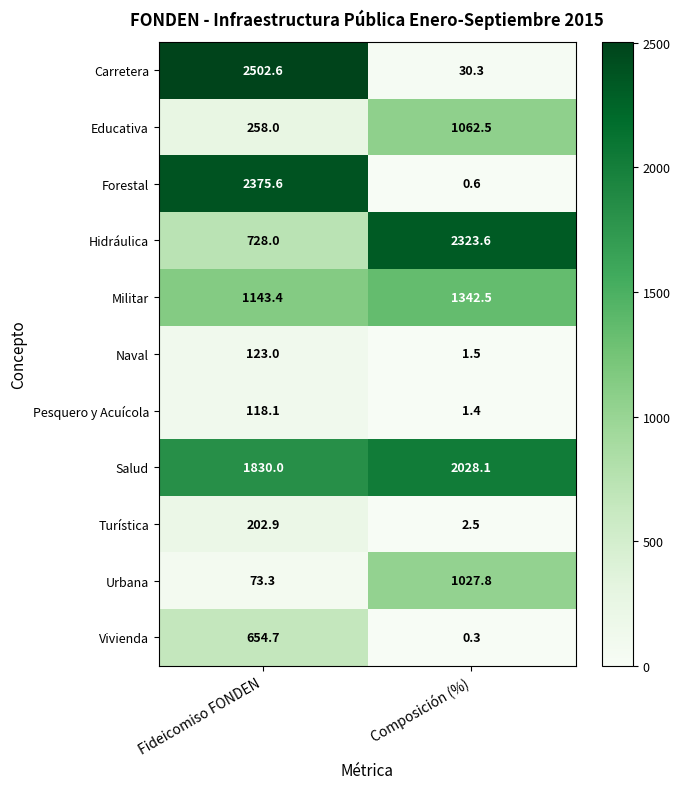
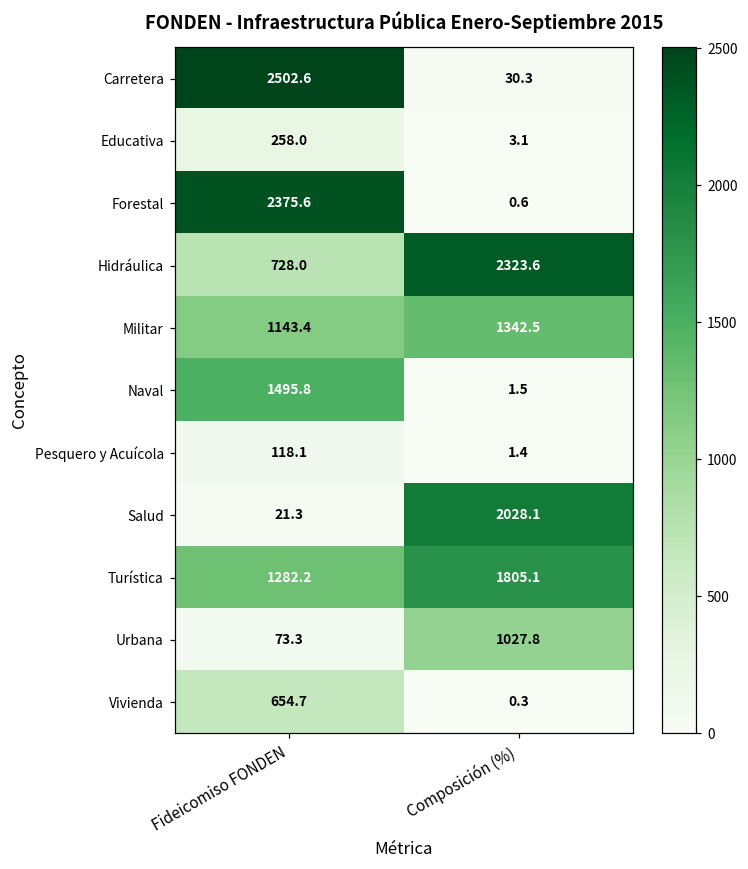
  {
    "Carretera": {
      "Fideicomiso FONDEN": 2502.6,
      "Composición (%)": 30.3
    },
    "Educativa": {
      "Fideicomiso FONDEN": 258.0,
-     "Composición (%)": 1062.5
+     "Composición (%)": 3.1
    },
    "Forestal": {
      "Fideicomiso FONDEN": 2375.6,
      "Composición (%)": 0.6
    },
    "Hidráulica": {
      "Fideicomiso FONDEN": 728.0,
      "Composición (%)": 2323.6
    },
    "Militar": {
      "Fideicomiso FONDEN": 1143.4,
      "Composición (%)": 1342.5
    },
    "Naval": {
-     "Fideicomiso FONDEN": 123.0,
+     "Fideicomiso FONDEN": 1495.8,
      "Composición (%)": 1.5
    },
    "Pesquero y Acuícola": {
      "Fideicomiso FONDEN": 118.1,
      "Composición (%)": 1.4
    },
    "Salud": {
-     "Fideicomiso FONDEN": 1830.0,
+     "Fideicomiso FONDEN": 21.3,
      "Composición (%)": 2028.1
    },
    "Turística": {
-     "Fideicomiso FONDEN": 202.9,
-     "Composición (%)": 2.5
+     "Fideicomiso FONDEN": 1282.2,
+     "Composición (%)": 1805.1
    },
    "Urbana": {
      "Fideicomiso FONDEN": 73.3,
      "Composición (%)": 1027.8
    },
    "Vivienda": {
      "Fideicomiso FONDEN": 654.7,
      "Composición (%)": 0.3
    }
  }
